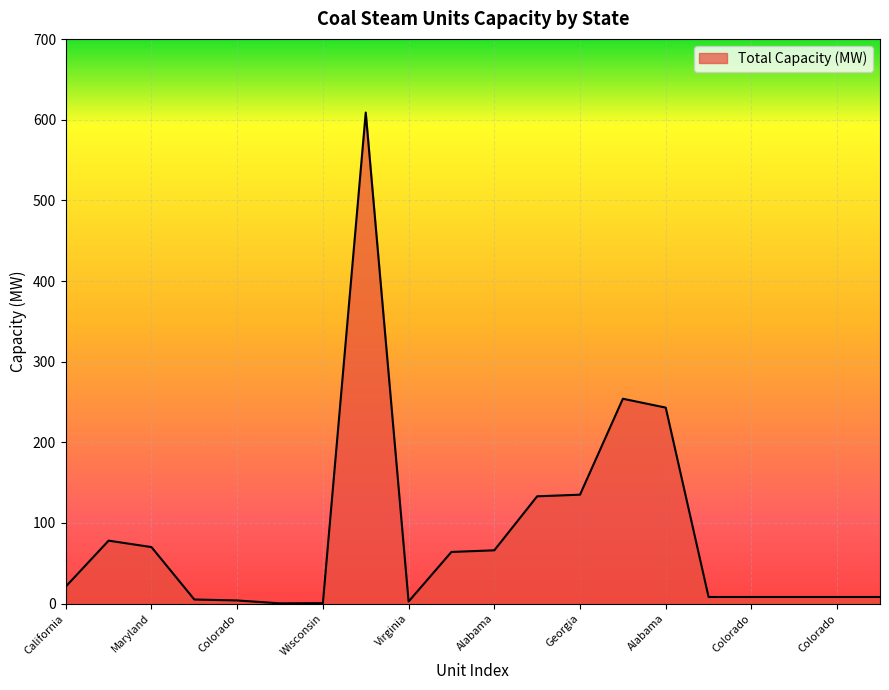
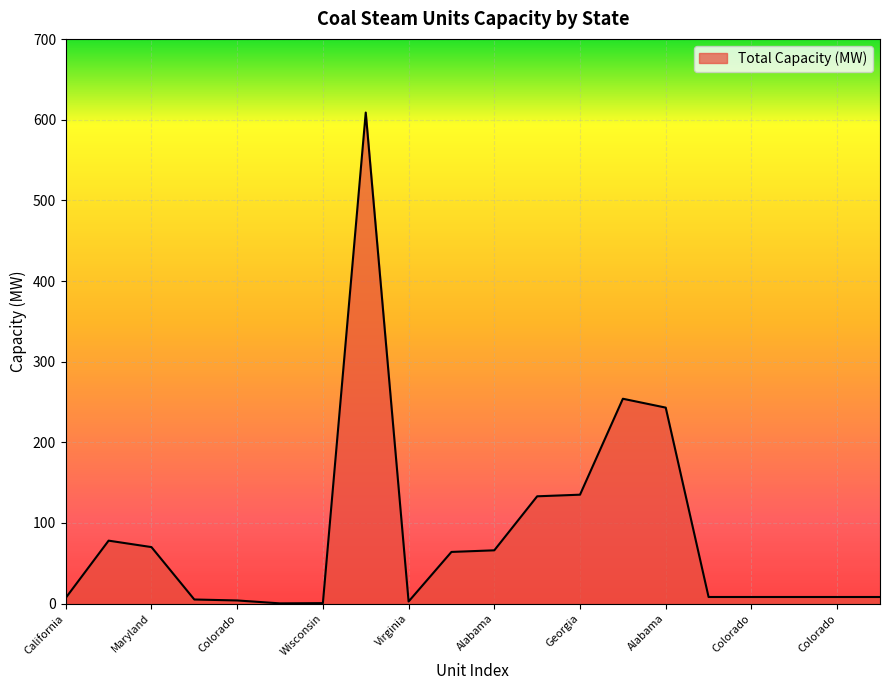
  {
-   "California": 20,
+   "California": 10,
    "Maryland": 70,
    "Virginia": 0
  }
